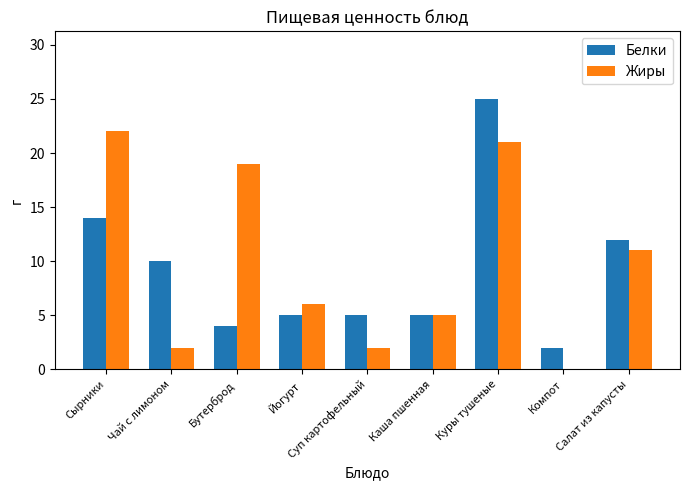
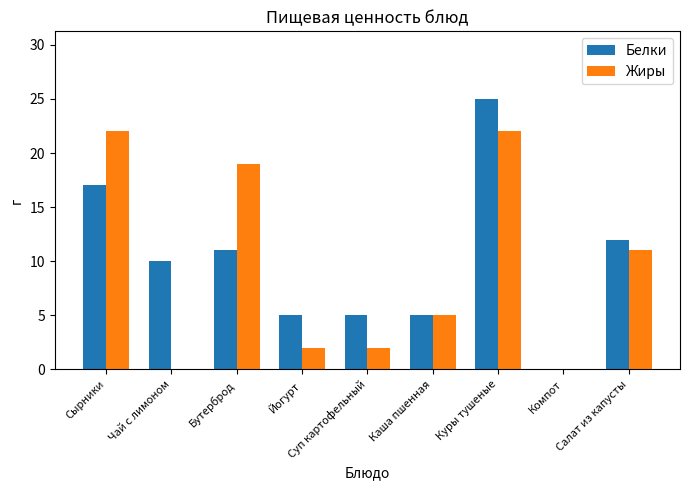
  {
    "Белки": {
-     "Сырники": 14,
+     "Сырники": 17,
      "Чай с лимоном": 10,
-     "Бутерброд": 4,
+     "Бутерброд": 11,
      "Йогурт": 5,
      "Суп картофельный": 5,
      "Каша пшенная": 5,
      "Куры тушеные": 25,
-     "Компот": 2,
+     "Компот": 0,
      "Салат из капусты": 12
    },
    "Жиры": {
      "Сырники": 22,
-     "Чай с лимоном": 2,
+     "Чай с лимоном": 0,
      "Бутерброд": 19,
-     "Йогурт": 6,
+     "Йогурт": 2,
      "Суп картофельный": 2,
      "Каша пшенная": 5,
-     "Куры тушеные": 21,
+     "Куры тушеные": 22,
      "Компот": 0,
      "Салат из капусты": 11
    }
  }
